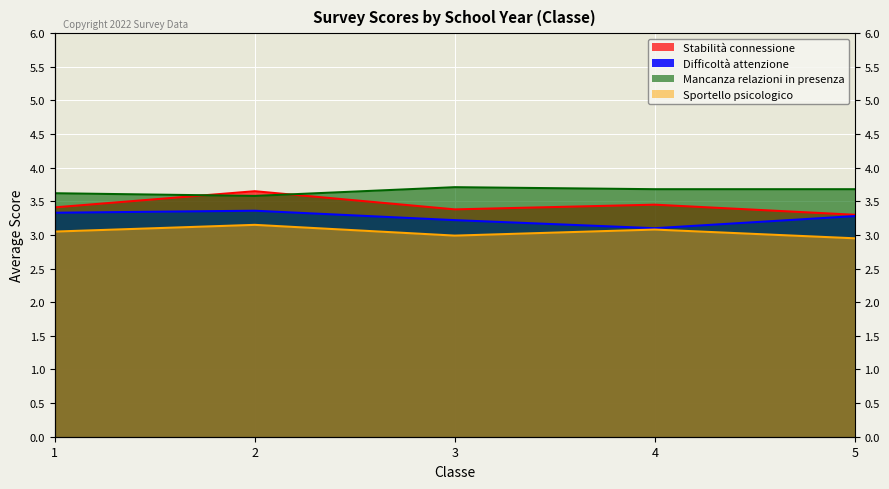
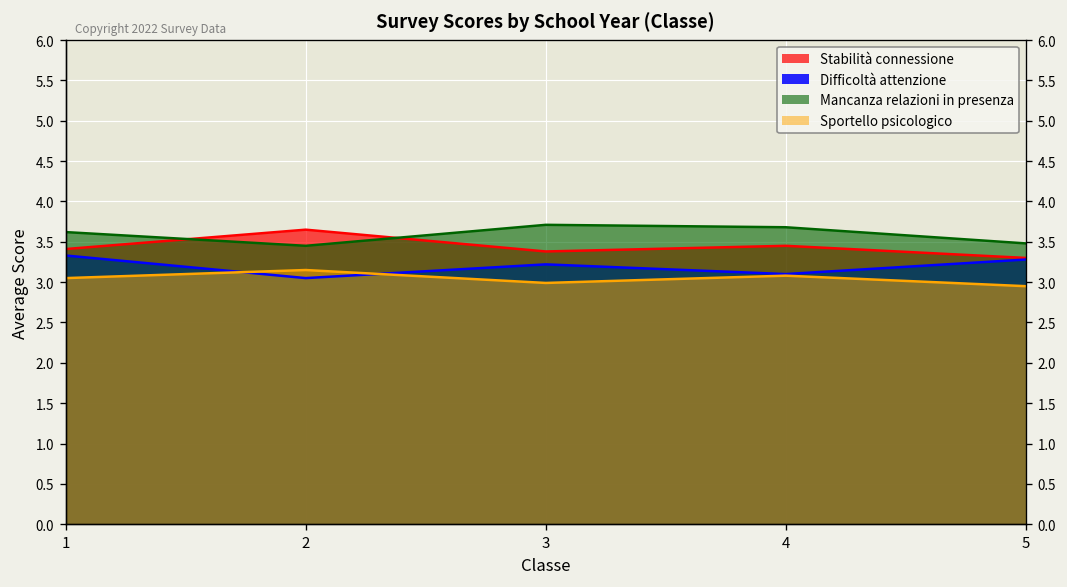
  {
    "Stabilità connessione": {
      "1": 3.4,
      "2": 3.7,
      "3": 3.4,
      "4": 3.5
    },
    "Difficoltà attenzione": {
      "1": 3.3,
-     "2": 3.4,
+     "2": 3.1,
      "3": 3.2
    },
    "Mancanza relazioni in presenza": {
      "1": 3.6,
-     "2": 3.6,
+     "2": 3.5,
      "3": 3.7,
      "4": 3.7,
-     "5": 3.7
+     "5": 3.5
    },
    "Sportello psicologico": {
      "1": 3.1,
      "2": 3.2,
      "3": 3.0,
      "5": 3.0
    }
  }
